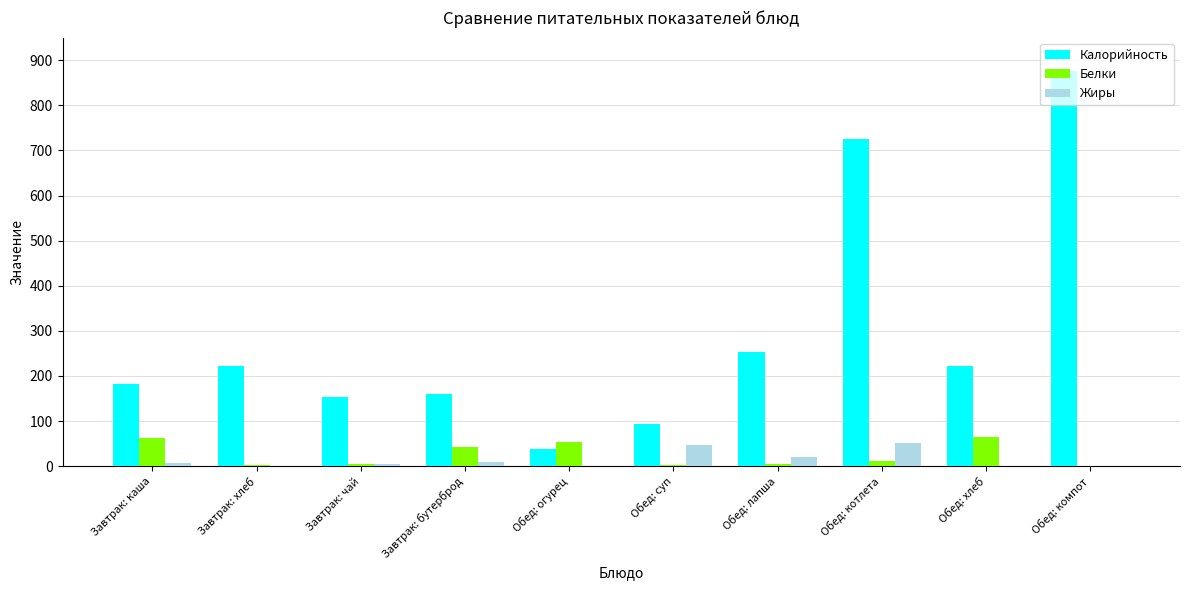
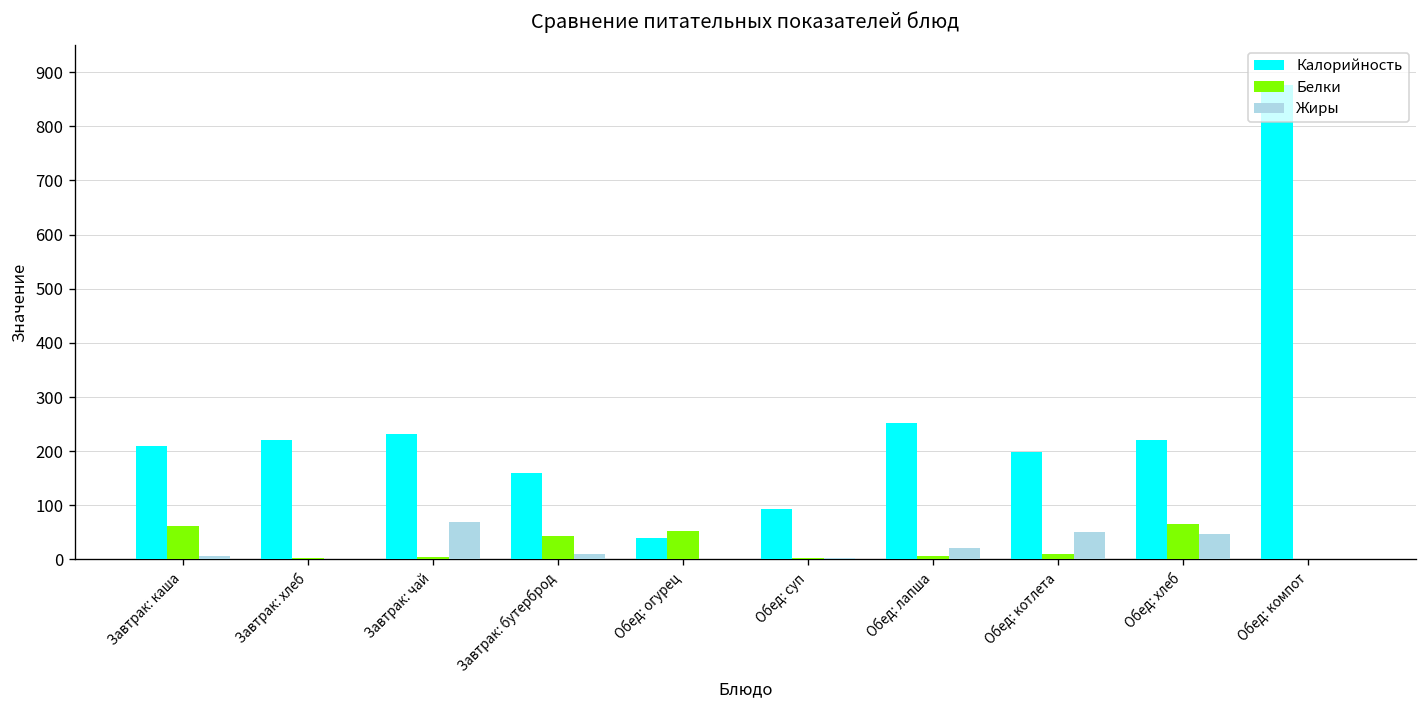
  {
    "Калорийность": {
-     "Завтрак: каша": 180,
+     "Завтрак: каша": 210,
      "Завтрак: хлеб": 220,
-     "Завтрак: чай": 150,
+     "Завтрак: чай": 230,
      "Завтрак: бутерброд": 160,
      "Обед: огурец": 40,
      "Обед: суп": 90,
      "Обед: лапша": 250,
-     "Обед: котлета": 720,
+     "Обед: котлета": 200,
      "Обед: хлеб": 220
    },
    "Белки": {
      "Завтрак: каша": 60,
      "Завтрак: бутерброд": 40,
      "Обед: огурец": 50,
      "Обед: котлета": 10,
      "Обед: хлеб": 60
    },
    "Жиры": {
      "Завтрак: каша": 10,
-     "Завтрак: чай": 0,
+     "Завтрак: чай": 70,
      "Завтрак: бутерброд": 10,
-     "Обед: суп": 50,
+     "Обед: суп": 0,
      "Обед: лапша": 20,
      "Обед: котлета": 50,
-     "Обед: хлеб": 0,
+     "Обед: хлеб": 50,
      "Обед: компот": 0
    }
  }
